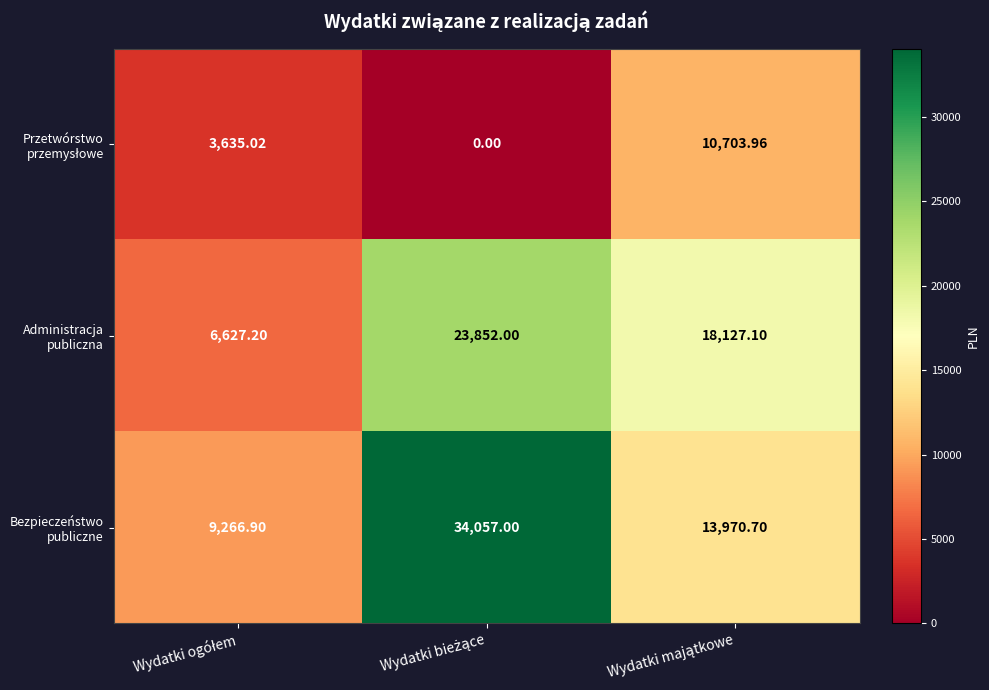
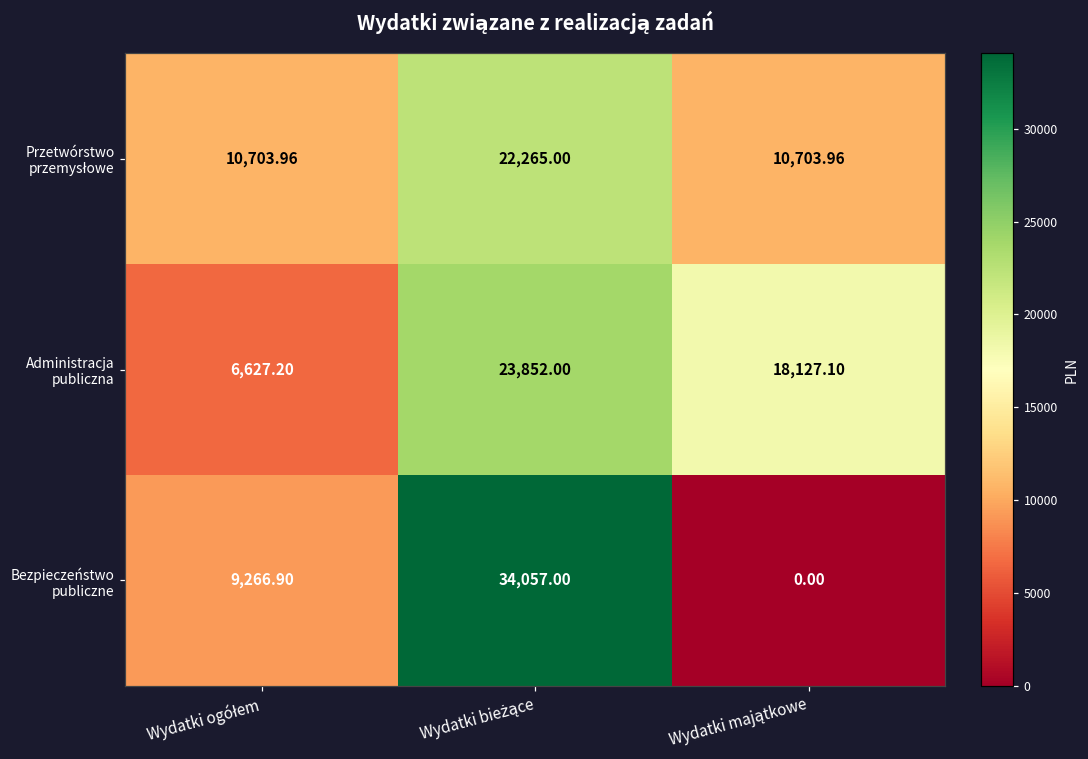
  {
    "Przetwórstwo przemysłowe": {
-     "Wydatki ogółem": "3,635.02",
-     "Wydatki bieżące": "0.00",
+     "Wydatki ogółem": "10,703.96",
+     "Wydatki bieżące": "22,265.00",
      "Wydatki majątkowe": "10,703.96"
    },
    "Administracja publiczna": {
      "Wydatki ogółem": "6,627.20",
      "Wydatki bieżące": "23,852.00",
      "Wydatki majątkowe": "18,127.10"
    },
    "Bezpieczeństwo publiczne": {
      "Wydatki ogółem": "9,266.90",
      "Wydatki bieżące": "34,057.00",
-     "Wydatki majątkowe": "13,970.70"
+     "Wydatki majątkowe": "0.00"
    }
  }
